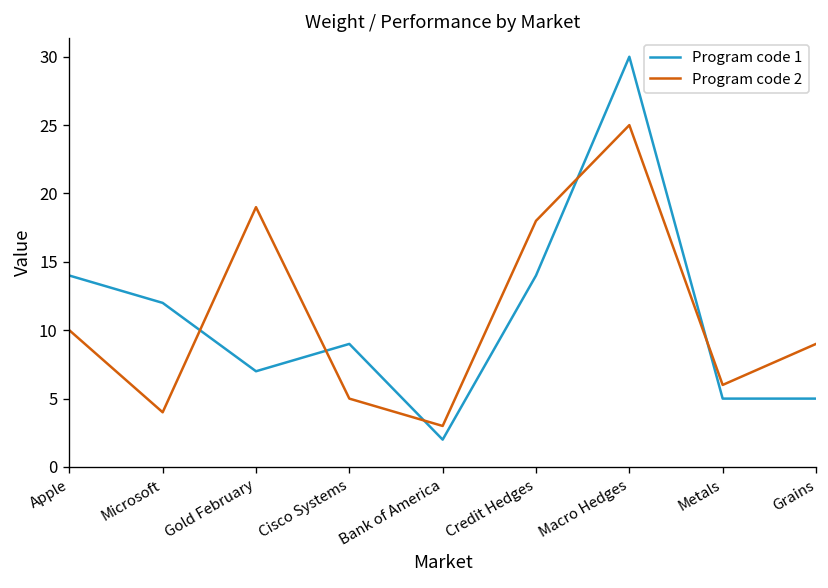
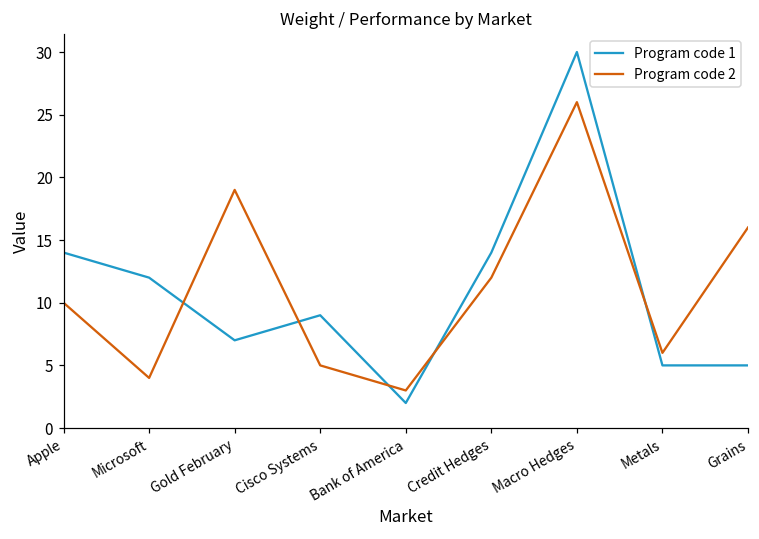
  {
    "Program code 1": {
      "Apple": 14,
      "Microsoft": 12,
      "Gold February": 7,
      "Cisco Systems": 9,
      "Bank of America": 2,
      "Credit Hedges": 14,
      "Macro Hedges": 30,
      "Metals": 5,
      "Grains": 5
    },
    "Program code 2": {
      "Apple": 10,
      "Microsoft": 4,
      "Gold February": 19,
      "Cisco Systems": 5,
      "Bank of America": 3,
-     "Credit Hedges": 18,
-     "Macro Hedges": 25,
+     "Credit Hedges": 12,
+     "Macro Hedges": 26,
      "Metals": 6,
-     "Grains": 9
+     "Grains": 16
    }
  }
